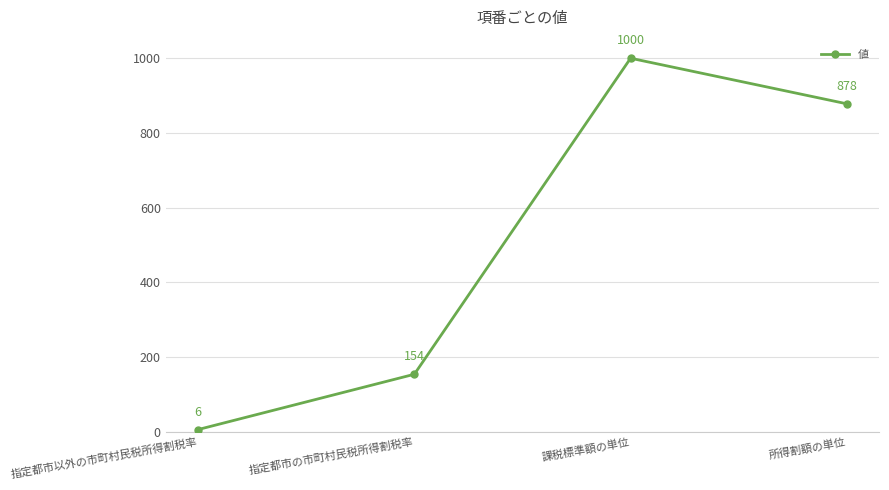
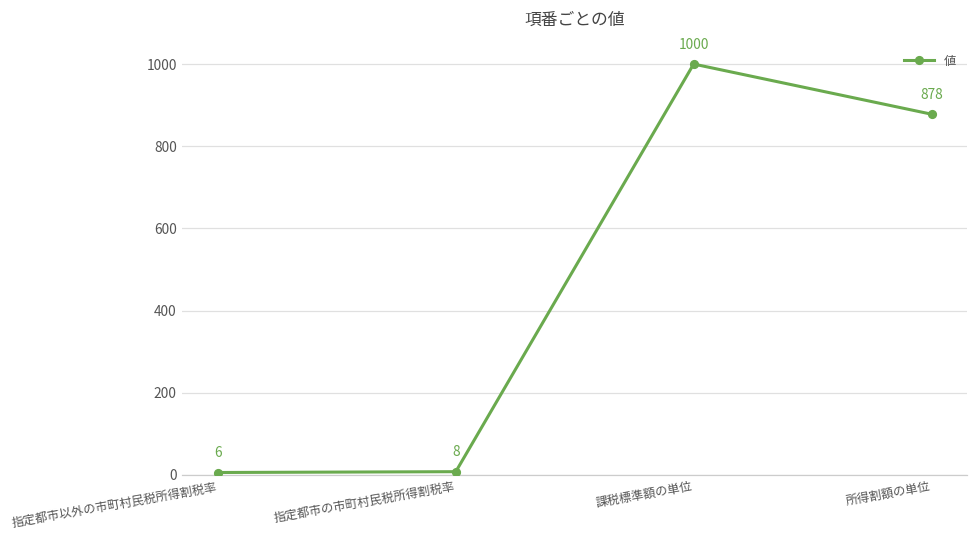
  {
    "指定都市以外の市町村民税所得割税率": 6,
-   "指定都市の市町村民税所得割税率": 154,
+   "指定都市の市町村民税所得割税率": 8,
    "課税標準額の単位": 1000,
    "所得割額の単位": 878
  }
